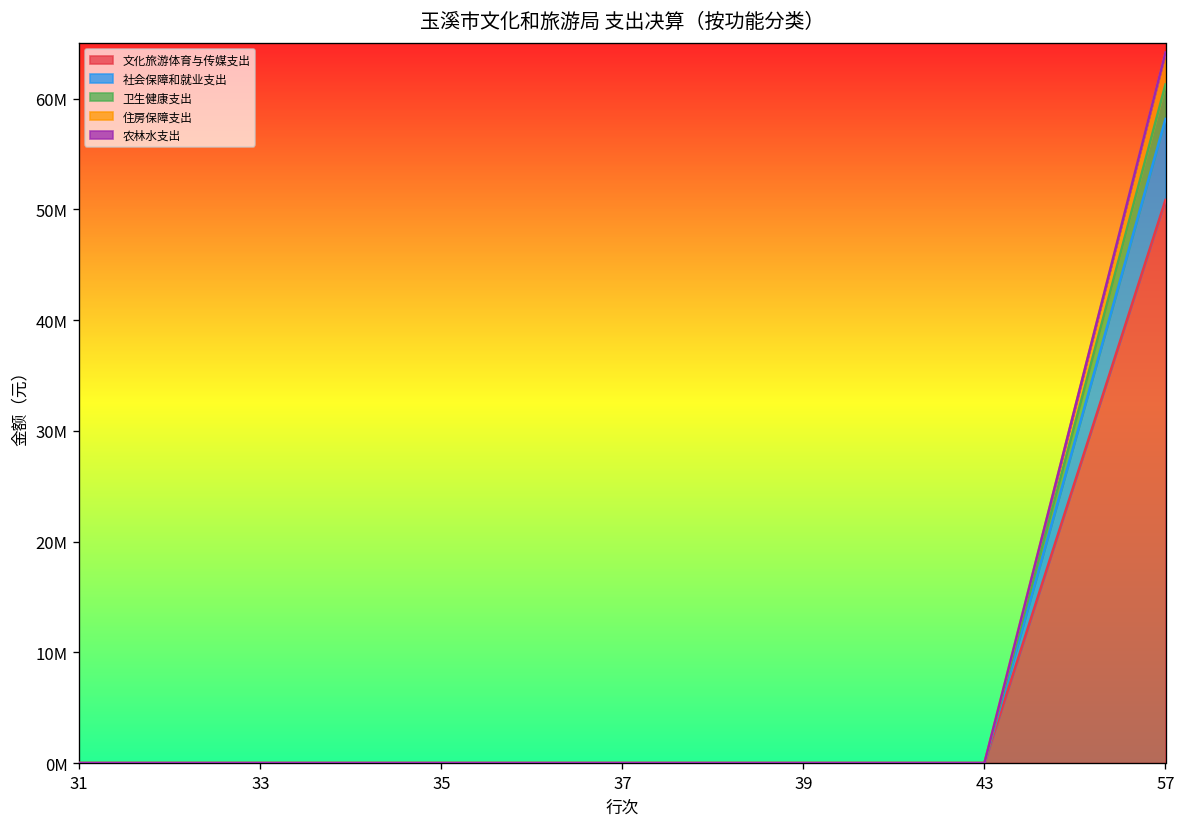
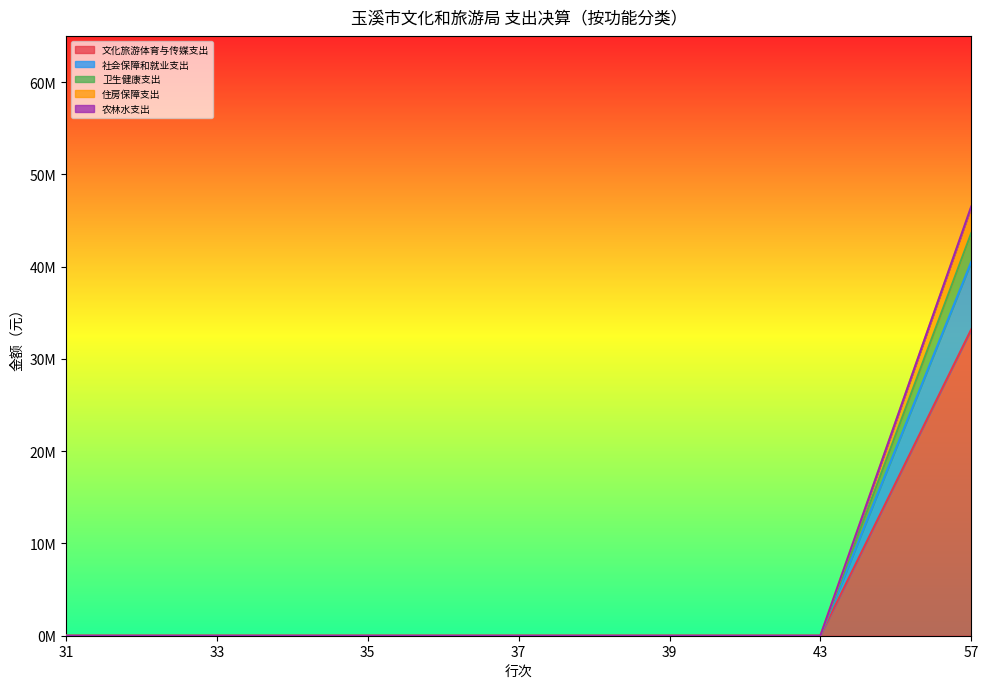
  {
    "文化旅游体育与传媒支出": {
-     "57": 51000000
+     "57": 33000000
    },
    "社会保障和就业支出": {
      "57": 7000000
    },
    "卫生健康支出": {
      "57": 3000000
    },
    "农林水支出": {
      "57": 3000000
    }
  }
